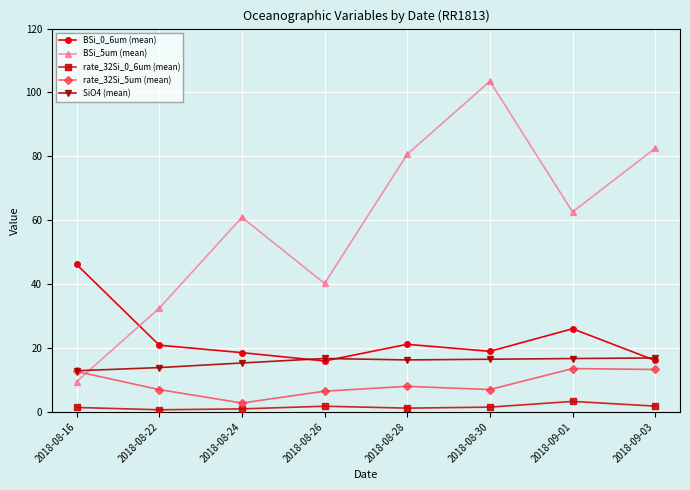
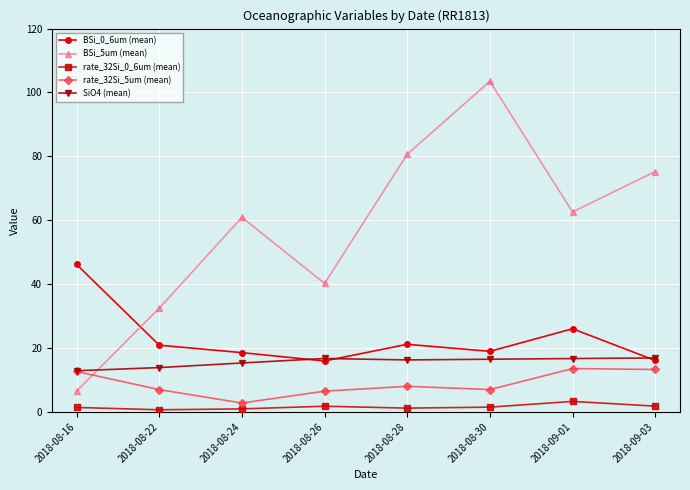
  {
    "BSi_5um (mean)": {
-     "2018-08-16": 9,
+     "2018-08-16": 7,
      "2018-08-22": 32,
      "2018-08-24": 61,
      "2018-08-26": 40,
      "2018-08-28": 81,
      "2018-08-30": 104,
      "2018-09-01": 63,
-     "2018-09-03": 83
+     "2018-09-03": 75
    },
    "rate_32Si_5um (mean)": {
      "2018-08-22": 7,
      "2018-08-24": 3,
      "2018-08-26": 6,
      "2018-08-28": 8,
      "2018-08-30": 7,
      "2018-09-01": 14,
      "2018-09-03": 13
    }
  }
